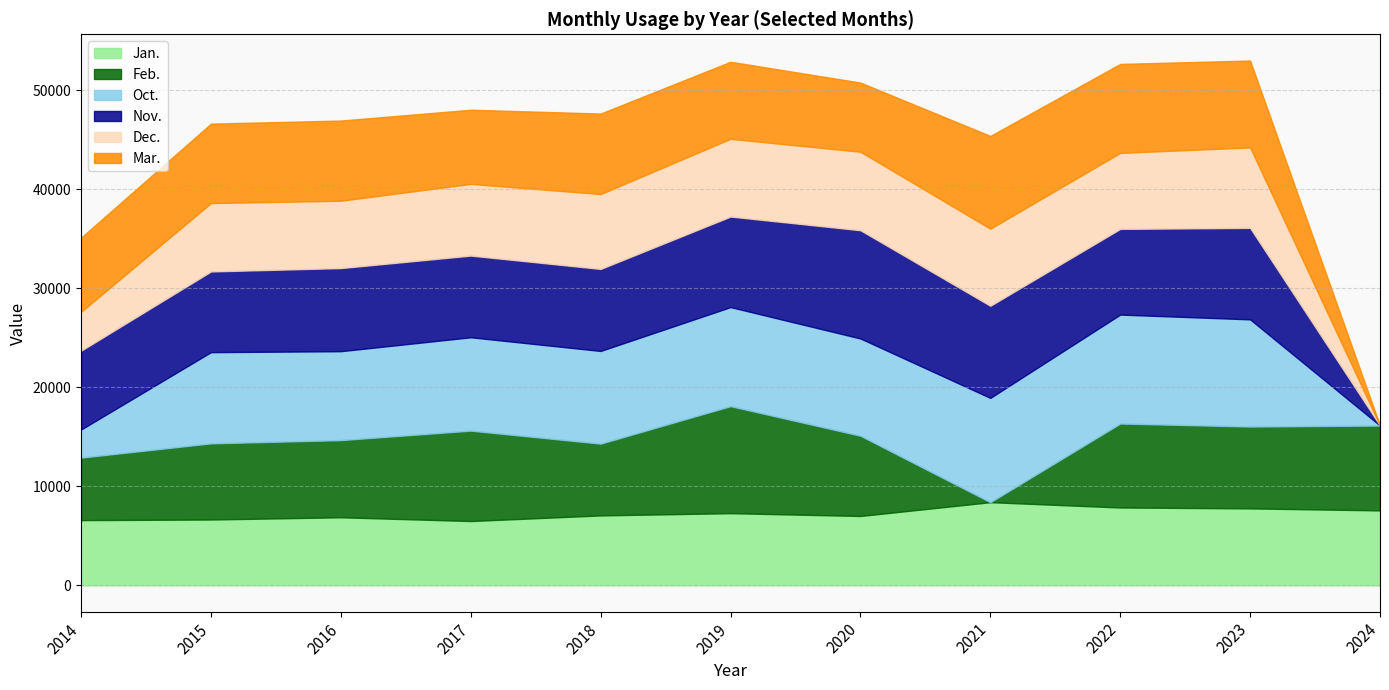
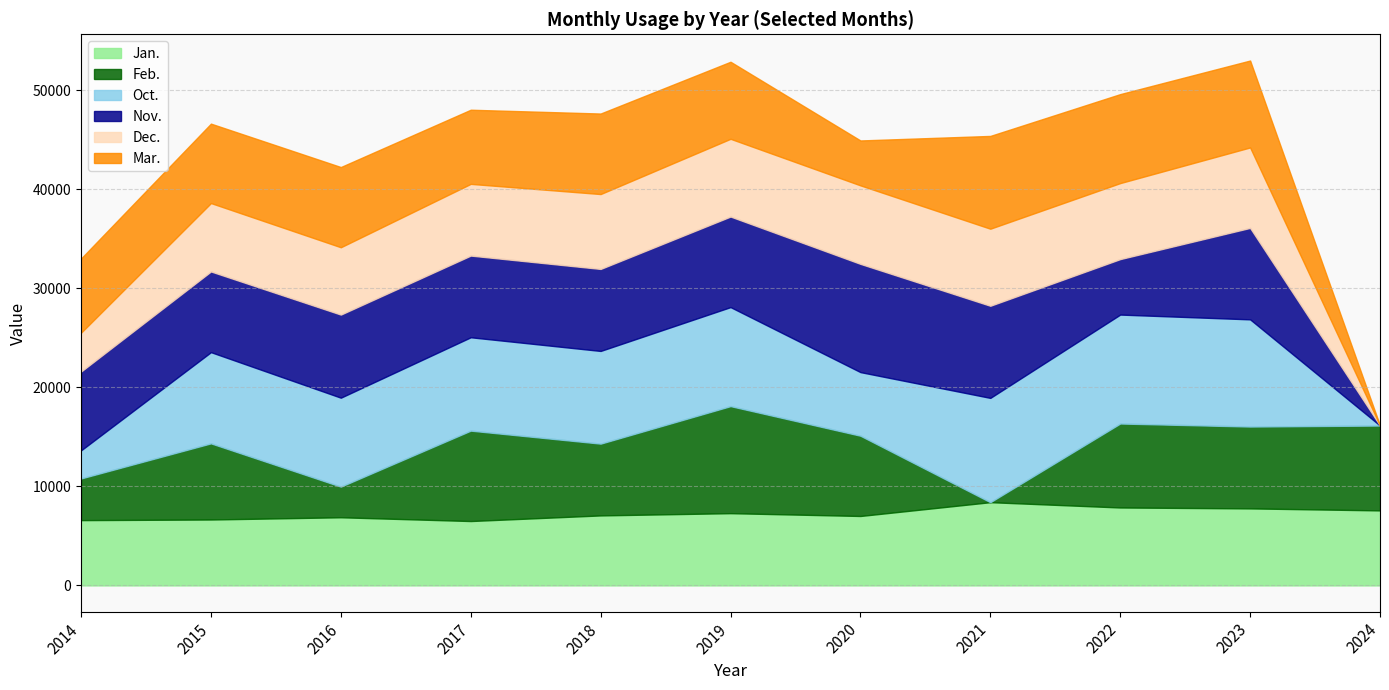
  {
    "Jan.": {
      "2014": 7000,
      "2015": 7000,
      "2016": 7000,
      "2017": 6000,
      "2018": 7000,
      "2019": 7000,
      "2020": 7000,
      "2022": 8000,
      "2023": 8000,
      "2024": 8000
    },
    "Feb.": {
-     "2014": 6000,
+     "2014": 4000,
      "2015": 8000,
-     "2016": 8000,
+     "2016": 3000,
      "2017": 9000,
      "2018": 7000,
      "2019": 11000,
      "2020": 8000,
      "2022": 8000,
      "2023": 8000
    },
    "Oct.": {
      "2014": 3000,
      "2015": 9000,
      "2016": 9000,
      "2017": 9000,
      "2018": 9000,
      "2019": 10000,
-     "2020": 10000,
+     "2020": 6000,
      "2021": 11000,
      "2022": 11000,
      "2023": 11000
    },
    "Nov.": {
      "2014": 8000,
      "2015": 8000,
      "2016": 8000,
      "2017": 8000,
      "2018": 8000,
      "2019": 9000,
      "2020": 11000,
      "2021": 9000,
-     "2022": 9000,
+     "2022": 6000,
      "2023": 9000
    },
    "Dec.": {
      "2014": 4000,
      "2015": 7000,
      "2016": 7000,
      "2017": 7000,
      "2018": 8000,
      "2019": 8000,
      "2020": 8000,
      "2021": 8000,
      "2022": 8000,
      "2023": 8000
    },
    "Mar.": {
      "2014": 7000,
      "2015": 8000,
      "2016": 8000,
      "2017": 7000,
      "2018": 8000,
      "2019": 8000,
-     "2020": 7000,
+     "2020": 5000,
      "2021": 9000,
      "2022": 9000,
      "2023": 9000
    }
  }
